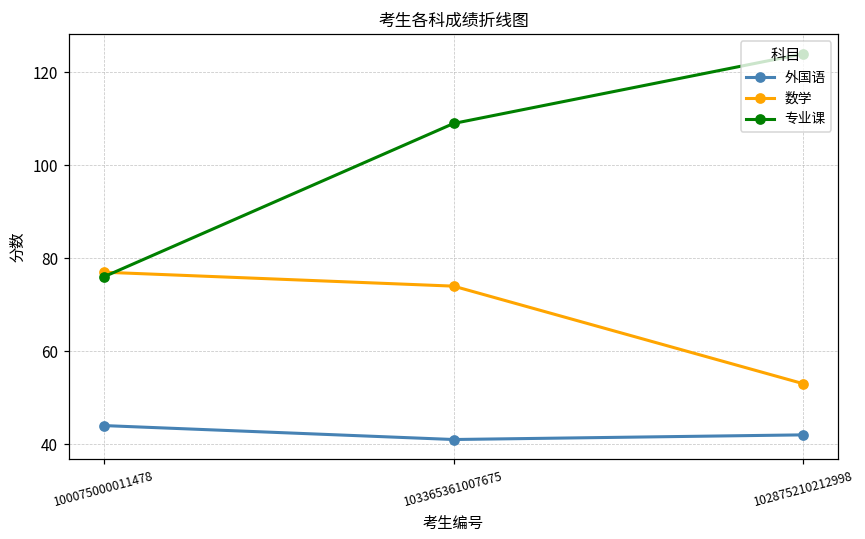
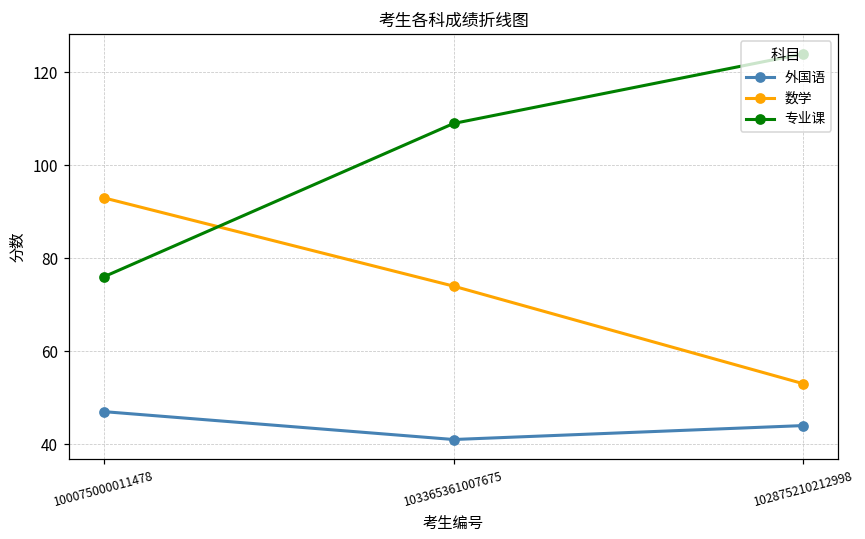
  {
    "外国语": {
-     "100075000011478": 44,
+     "100075000011478": 47,
      "103365361007675": 41,
-     "102875210212998": 42
+     "102875210212998": 44
    },
    "数学": {
-     "100075000011478": 77,
+     "100075000011478": 93,
      "103365361007675": 74,
      "102875210212998": 53
    },
    "专业课": {
      "100075000011478": 76,
      "103365361007675": 109
    }
  }
